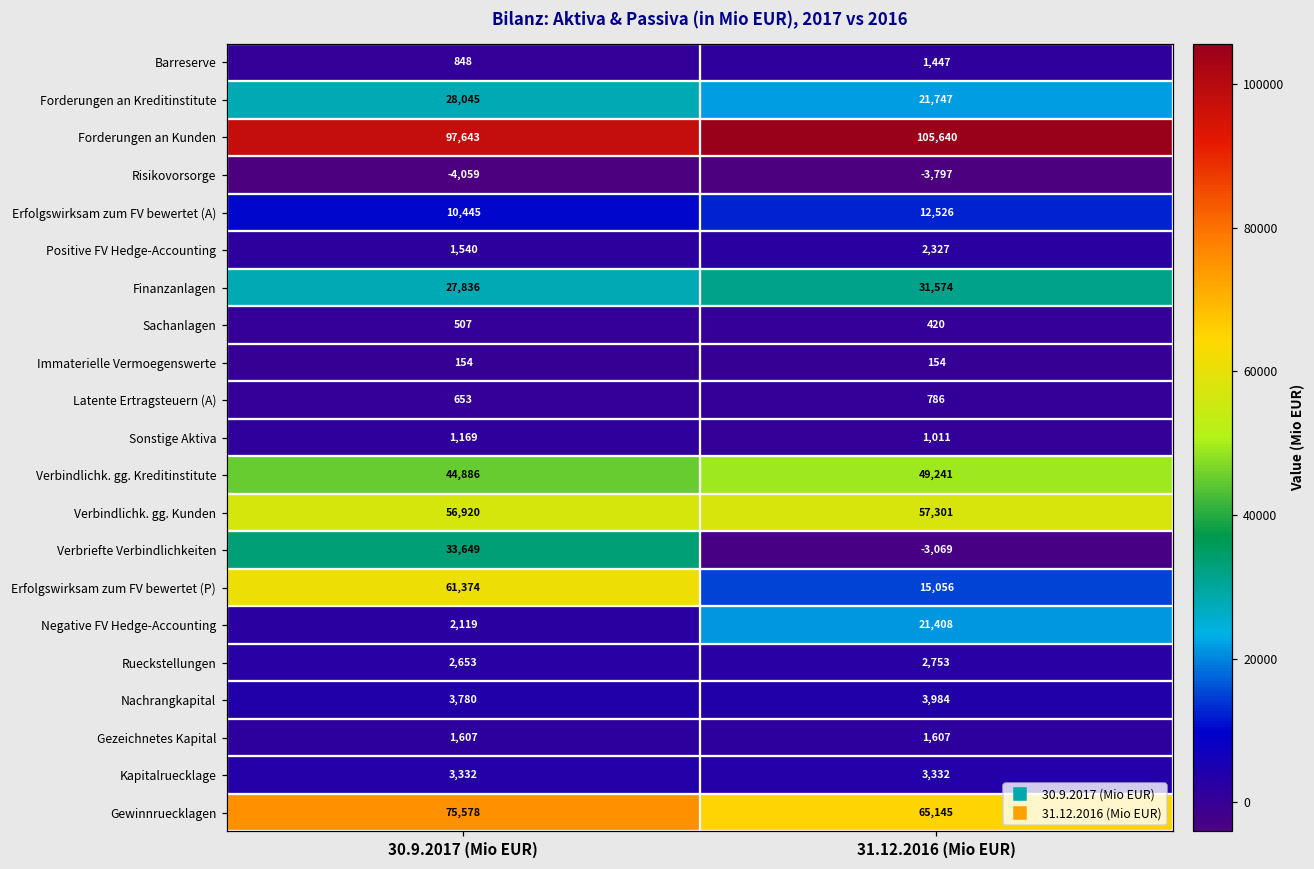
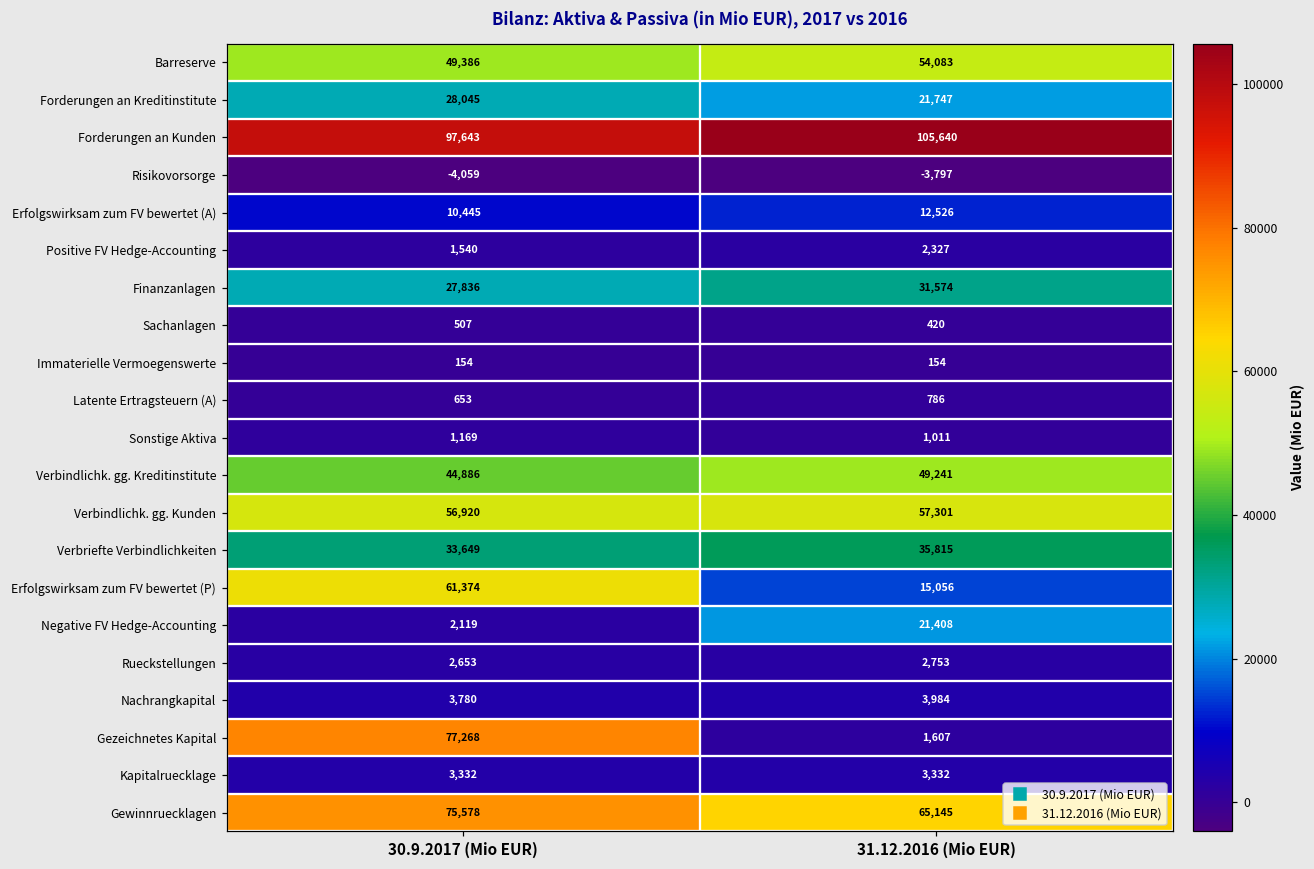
  {
    "Barreserve": {
-     "30.9.2017 (Mio EUR)": "848",
-     "31.12.2016 (Mio EUR)": "1,447"
+     "30.9.2017 (Mio EUR)": "49,386",
+     "31.12.2016 (Mio EUR)": "54,083"
    },
    "Forderungen an Kreditinstitute": {
      "30.9.2017 (Mio EUR)": "28,045",
      "31.12.2016 (Mio EUR)": "21,747"
    },
    "Forderungen an Kunden": {
      "30.9.2017 (Mio EUR)": "97,643",
      "31.12.2016 (Mio EUR)": "105,640"
    },
    "Risikovorsorge": {
      "30.9.2017 (Mio EUR)": "-4,059",
      "31.12.2016 (Mio EUR)": "-3,797"
    },
    "Erfolgswirksam zum FV bewertet (A)": {
      "30.9.2017 (Mio EUR)": "10,445",
      "31.12.2016 (Mio EUR)": "12,526"
    },
    "Positive FV Hedge-Accounting": {
      "30.9.2017 (Mio EUR)": "1,540",
      "31.12.2016 (Mio EUR)": "2,327"
    },
    "Finanzanlagen": {
      "30.9.2017 (Mio EUR)": "27,836",
      "31.12.2016 (Mio EUR)": "31,574"
    },
    "Sachanlagen": {
      "30.9.2017 (Mio EUR)": "507",
      "31.12.2016 (Mio EUR)": "420"
    },
    "Immaterielle Vermoegenswerte": {
      "30.9.2017 (Mio EUR)": "154",
      "31.12.2016 (Mio EUR)": "154"
    },
    "Latente Ertragsteuern (A)": {
      "30.9.2017 (Mio EUR)": "653",
      "31.12.2016 (Mio EUR)": "786"
    },
    "Sonstige Aktiva": {
      "30.9.2017 (Mio EUR)": "1,169",
      "31.12.2016 (Mio EUR)": "1,011"
    },
    "Verbindlichk. gg. Kreditinstitute": {
      "30.9.2017 (Mio EUR)": "44,886",
      "31.12.2016 (Mio EUR)": "49,241"
    },
    "Verbindlichk. gg. Kunden": {
      "30.9.2017 (Mio EUR)": "56,920",
      "31.12.2016 (Mio EUR)": "57,301"
    },
    "Verbriefte Verbindlichkeiten": {
      "30.9.2017 (Mio EUR)": "33,649",
-     "31.12.2016 (Mio EUR)": "-3,069"
+     "31.12.2016 (Mio EUR)": "35,815"
    },
    "Erfolgswirksam zum FV bewertet (P)": {
      "30.9.2017 (Mio EUR)": "61,374",
      "31.12.2016 (Mio EUR)": "15,056"
    },
    "Negative FV Hedge-Accounting": {
      "30.9.2017 (Mio EUR)": "2,119",
      "31.12.2016 (Mio EUR)": "21,408"
    },
    "Rueckstellungen": {
      "30.9.2017 (Mio EUR)": "2,653",
      "31.12.2016 (Mio EUR)": "2,753"
    },
    "Nachrangkapital": {
      "30.9.2017 (Mio EUR)": "3,780",
      "31.12.2016 (Mio EUR)": "3,984"
    },
    "Gezeichnetes Kapital": {
-     "30.9.2017 (Mio EUR)": "1,607",
+     "30.9.2017 (Mio EUR)": "77,268",
      "31.12.2016 (Mio EUR)": "1,607"
    },
    "Kapitalruecklage": {
      "30.9.2017 (Mio EUR)": "3,332",
      "31.12.2016 (Mio EUR)": "3,332"
    },
    "Gewinnruecklagen": {
      "30.9.2017 (Mio EUR)": "75,578",
      "31.12.2016 (Mio EUR)": "65,145"
    }
  }
